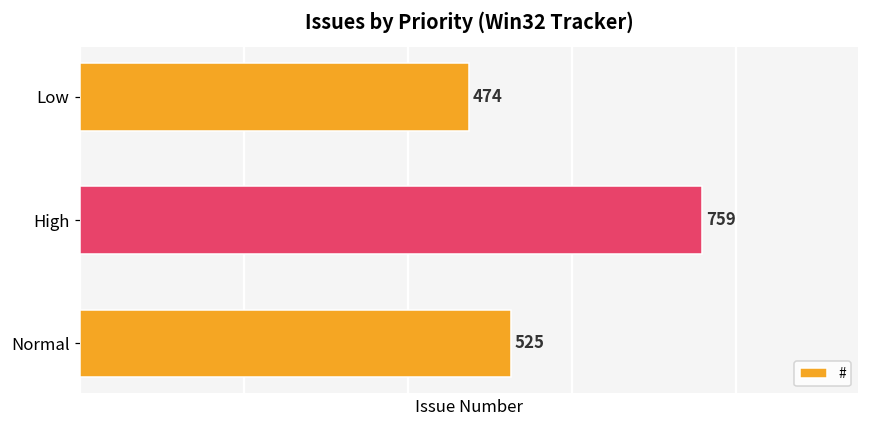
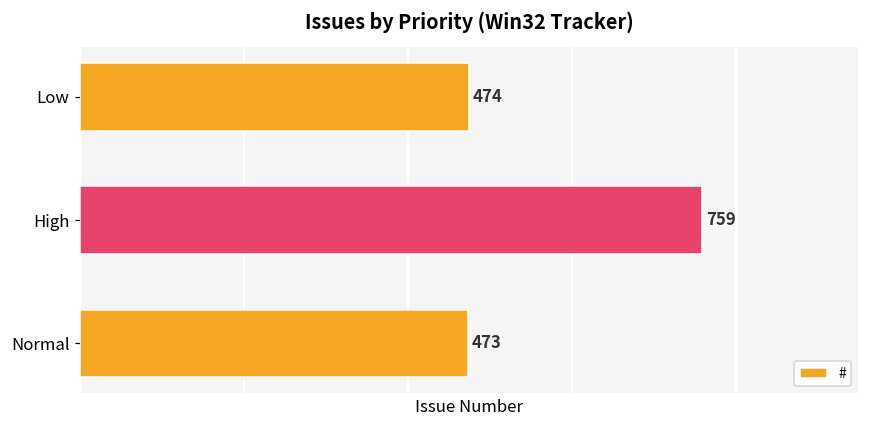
  {
    "Low": 474,
    "High": 759,
-   "Normal": 525
+   "Normal": 473
  }
